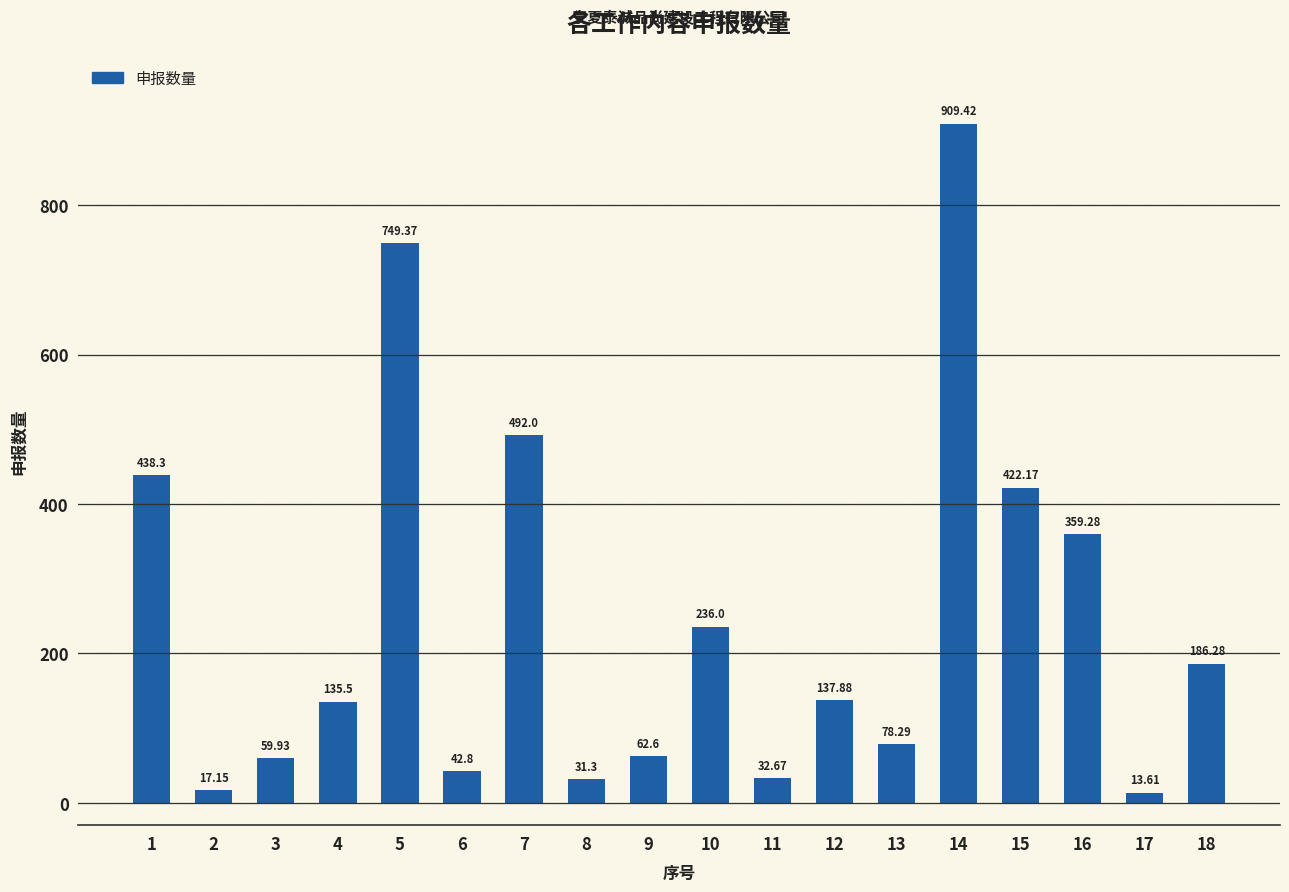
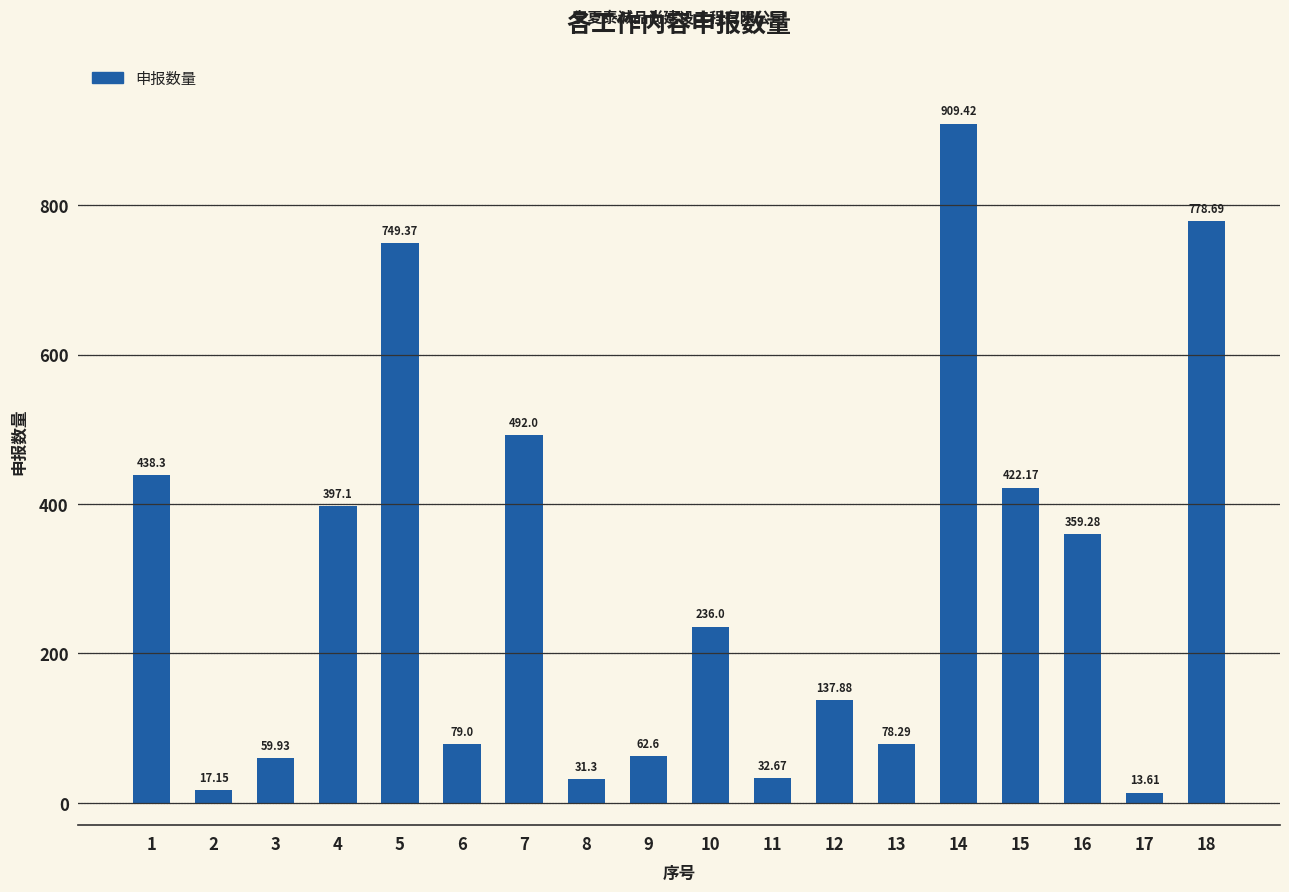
  {
    "1": 438.3,
    "2": 17.15,
    "3": 59.93,
-   "4": 135.5,
+   "4": 397.1,
    "5": 749.37,
-   "6": 42.8,
+   "6": 79.0,
    "7": 492.0,
    "8": 31.3,
    "9": 62.6,
    "10": 236.0,
    "11": 32.67,
    "12": 137.88,
    "13": 78.29,
    "14": 909.42,
    "15": 422.17,
    "16": 359.28,
    "17": 13.61,
-   "18": 186.28
+   "18": 778.69
  }
